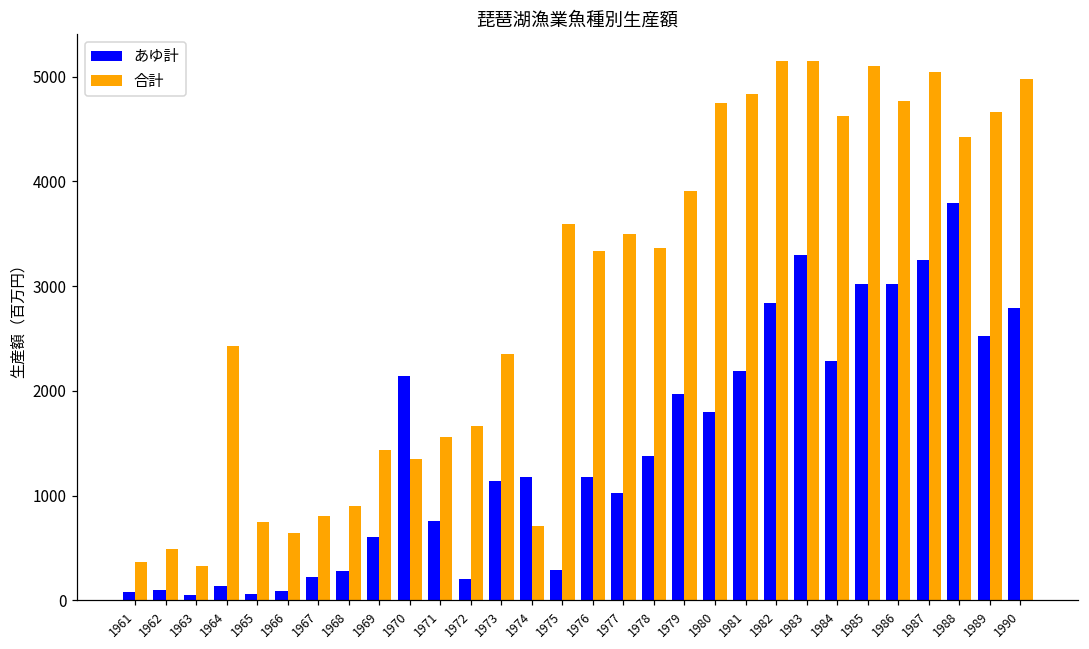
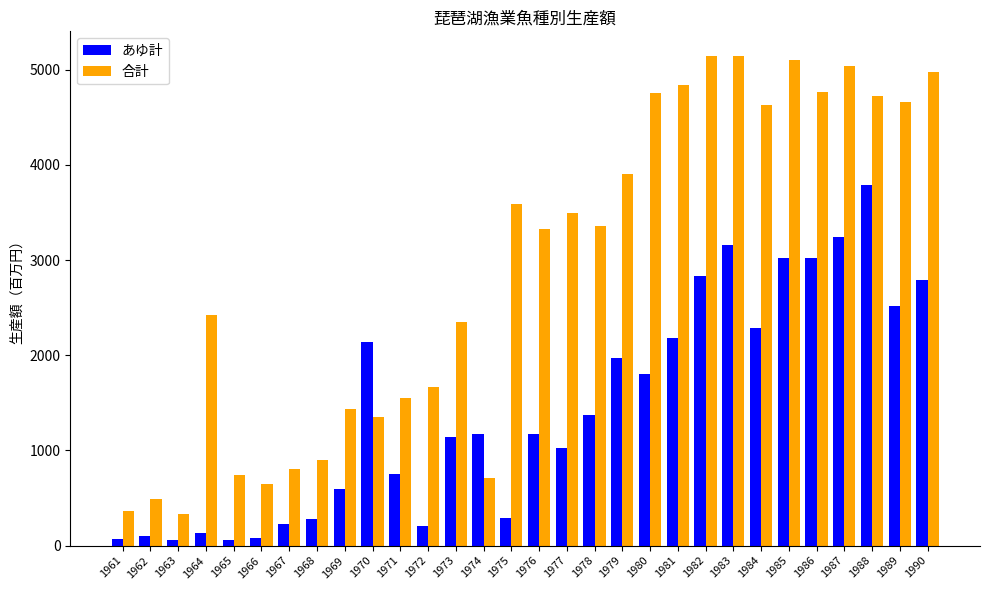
  {
    "あゆ計": {
      "1961": 100,
      "1962": 100,
      "1963": 100,
      "1964": 100,
      "1965": 100,
      "1966": 100,
      "1967": 200,
      "1968": 300,
      "1969": 600,
      "1970": 2100,
      "1971": 800,
      "1972": 200,
      "1973": 1100,
      "1974": 1200,
      "1975": 300,
      "1976": 1200,
      "1977": 1000,
      "1978": 1400,
      "1979": 2000,
      "1980": 1800,
      "1981": 2200,
      "1982": 2800,
-     "1983": 3300,
+     "1983": 3200,
      "1984": 2300,
      "1985": 3000,
      "1986": 3000,
      "1987": 3200,
      "1988": 3800,
      "1989": 2500,
      "1990": 2800
    },
    "合計": {
      "1961": 400,
      "1962": 500,
      "1963": 300,
      "1964": 2400,
      "1965": 700,
      "1966": 600,
      "1967": 800,
      "1968": 900,
      "1969": 1400,
      "1970": 1300,
      "1971": 1600,
      "1972": 1700,
      "1973": 2400,
      "1974": 700,
      "1975": 3600,
      "1976": 3300,
      "1977": 3500,
      "1978": 3400,
      "1979": 3900,
      "1980": 4800,
      "1981": 4800,
      "1982": 5100,
      "1983": 5100,
      "1984": 4600,
      "1985": 5100,
      "1986": 4800,
      "1987": 5000,
-     "1988": 4400,
+     "1988": 4700,
      "1989": 4700,
      "1990": 5000
    }
  }
